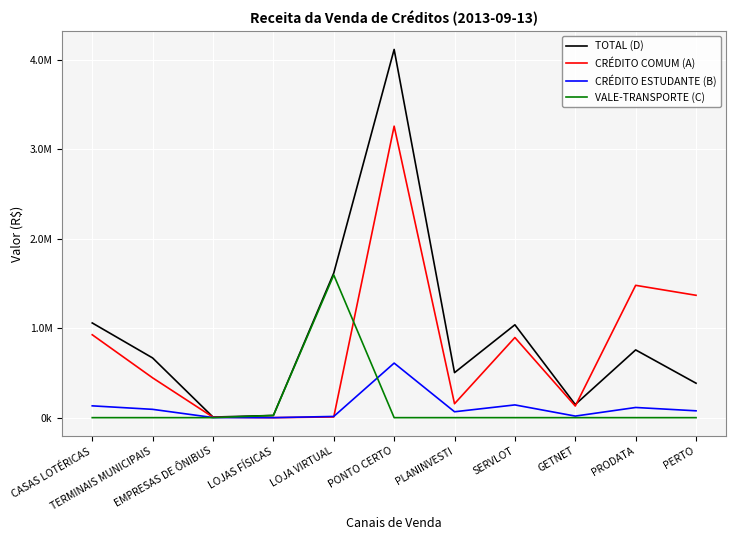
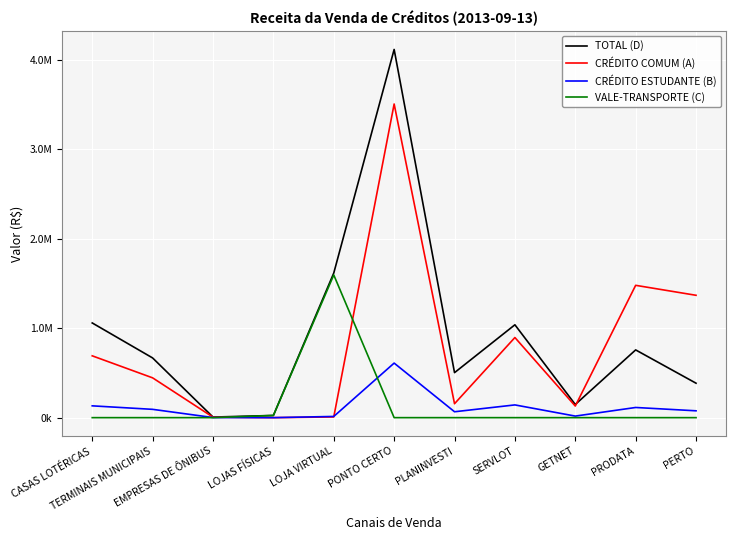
  {
    "TOTAL (D)": {
      "CASAS LOTÉRICAS": 1100000,
      "TERMINAIS MUNICIPAIS": 700000,
      "PONTO CERTO": 4100000,
      "PLANINVESTI": 500000,
      "SERVLOT": 1000000,
      "PRODATA": 800000,
      "PERTO": 400000
    },
    "CRÉDITO COMUM (A)": {
-     "CASAS LOTÉRICAS": 900000,
+     "CASAS LOTÉRICAS": 700000,
      "TERMINAIS MUNICIPAIS": 400000,
-     "PONTO CERTO": 3300000,
+     "PONTO CERTO": 3500000,
      "PLANINVESTI": 200000,
      "SERVLOT": 900000,
      "PRODATA": 1500000,
      "PERTO": 1400000
    },
    "CRÉDITO ESTUDANTE (B)": {
      "CASAS LOTÉRICAS": 100000,
      "TERMINAIS MUNICIPAIS": 100000,
      "PONTO CERTO": 600000,
      "PLANINVESTI": 100000,
      "SERVLOT": 100000,
      "PRODATA": 100000,
      "PERTO": 100000
    },
    "VALE-TRANSPORTE (C)": {
      "CASAS LOTÉRICAS": 0,
      "TERMINAIS MUNICIPAIS": 0,
      "PONTO CERTO": 0,
      "PLANINVESTI": 0,
      "SERVLOT": 0,
      "PRODATA": 0,
      "PERTO": 0
    }
  }
